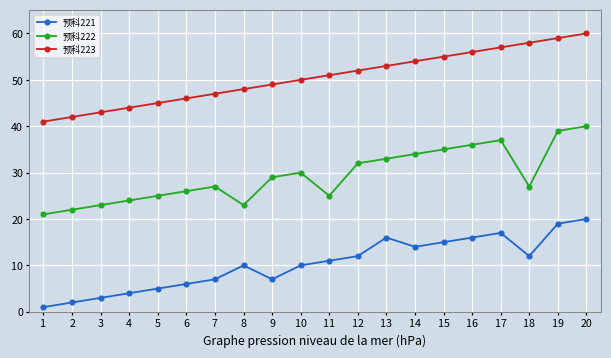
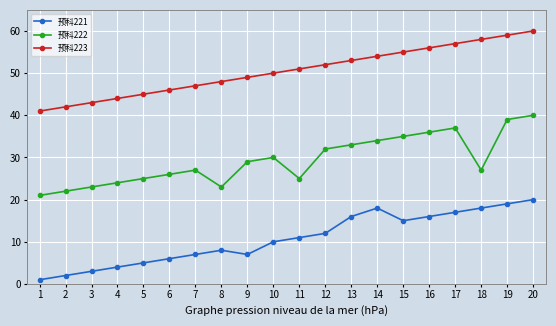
  {
    "预科221": {
      "1": 1,
      "2": 2,
      "3": 3,
      "4": 4,
      "5": 5,
      "6": 6,
      "7": 7,
-     "8": 10,
+     "8": 8,
      "9": 7,
      "10": 10,
      "11": 11,
      "12": 12,
      "13": 16,
-     "14": 14,
+     "14": 18,
      "15": 15,
      "16": 16,
      "17": 17,
-     "18": 12,
+     "18": 18,
      "19": 19,
      "20": 20
    },
    "预科222": {
      "1": 21,
      "2": 22,
      "3": 23,
      "4": 24,
      "5": 25,
      "6": 26,
      "7": 27,
      "8": 23,
      "9": 29,
      "10": 30,
      "11": 25,
      "12": 32,
      "13": 33,
      "14": 34,
      "15": 35,
      "16": 36,
      "17": 37,
      "18": 27,
      "19": 39,
      "20": 40
    },
    "预科223": {
      "1": 41,
      "2": 42,
      "3": 43,
      "4": 44,
      "5": 45,
      "6": 46,
      "7": 47,
      "8": 48,
      "9": 49,
      "10": 50,
      "11": 51,
      "12": 52,
      "13": 53,
      "14": 54,
      "15": 55,
      "16": 56,
      "17": 57,
      "18": 58,
      "19": 59,
      "20": 60
    }
  }
